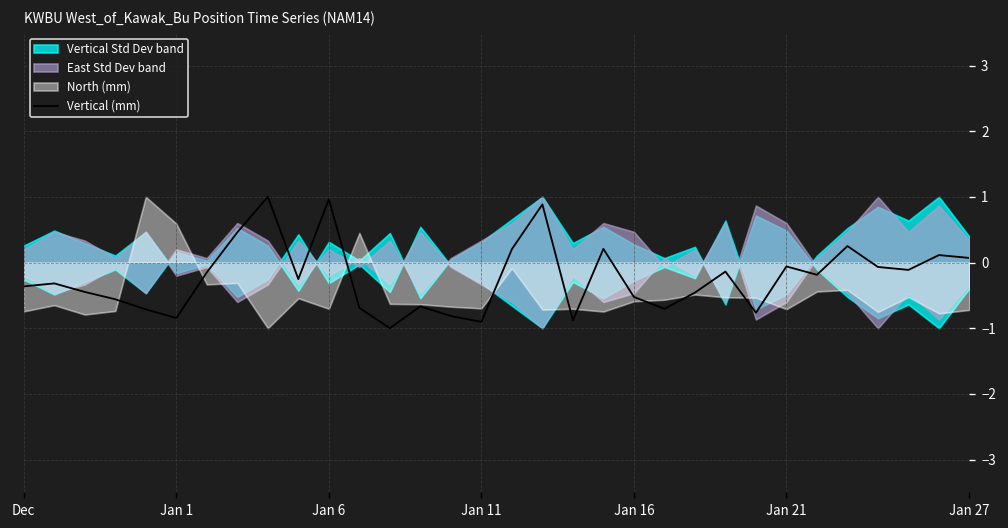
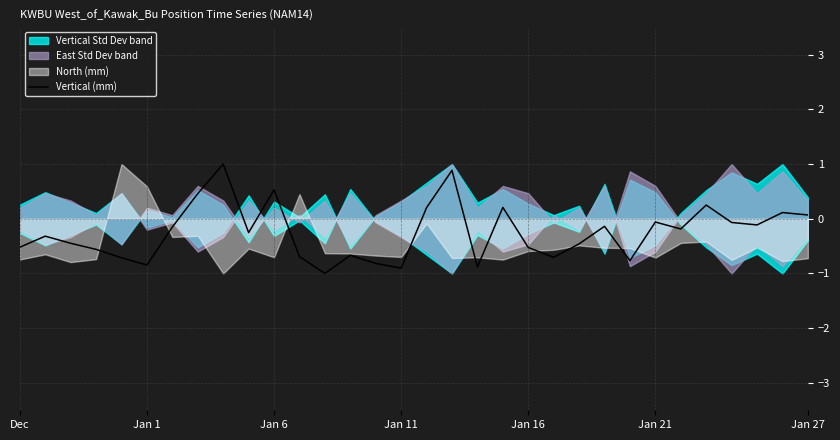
  {
    "Vertical (mm)": {
-     "Dec": -0.4,
+     "Dec": -0.5,
      "Jan 1": -0.8,
-     "Jan 6": 1.0,
+     "Jan 6": 0.5,
      "Jan 11": -0.9,
      "Jan 16": -0.5,
      "Jan 21": -0.1,
      "Jan 27": 0.1
    }
  }
